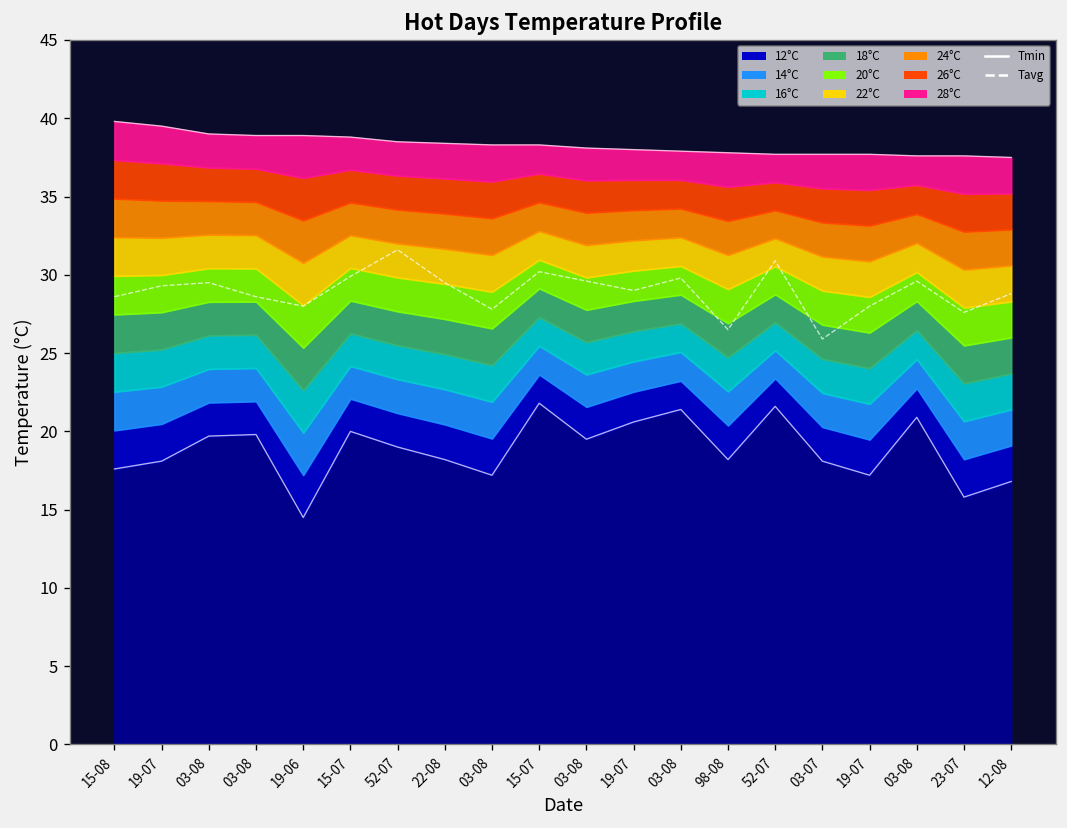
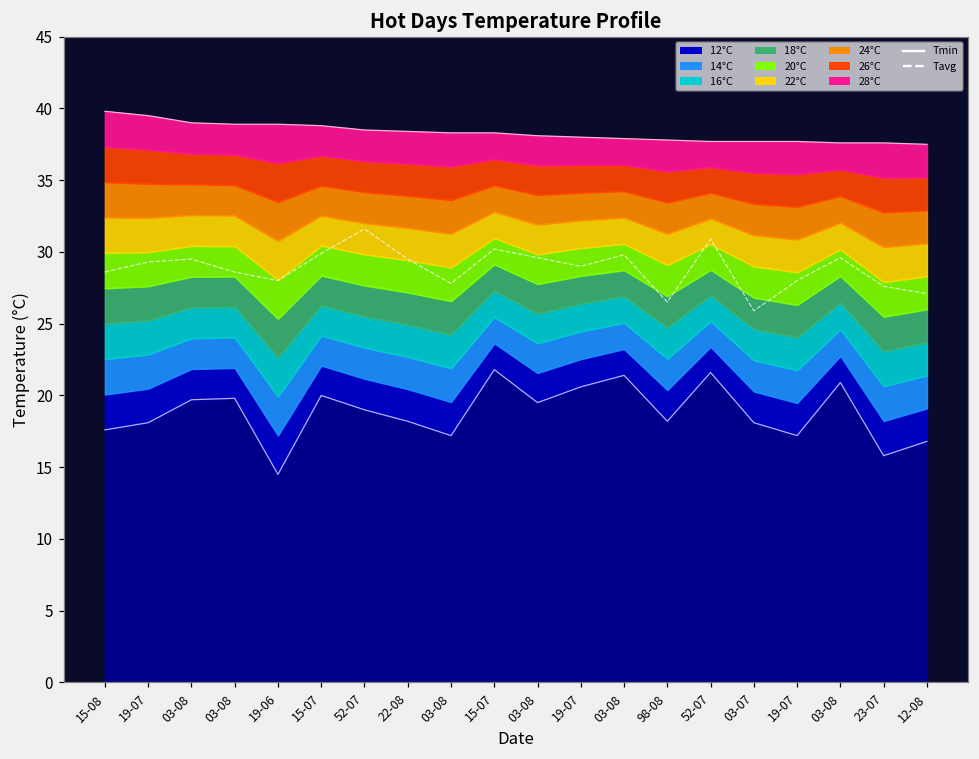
  {
    "Tavg": {
      "15-08": 28.6,
      "98-08": 26.5,
      "03-07": 25.9,
      "23-07": 27.6,
-     "12-08": 28.8
+     "12-08": 27.1
    }
  }
